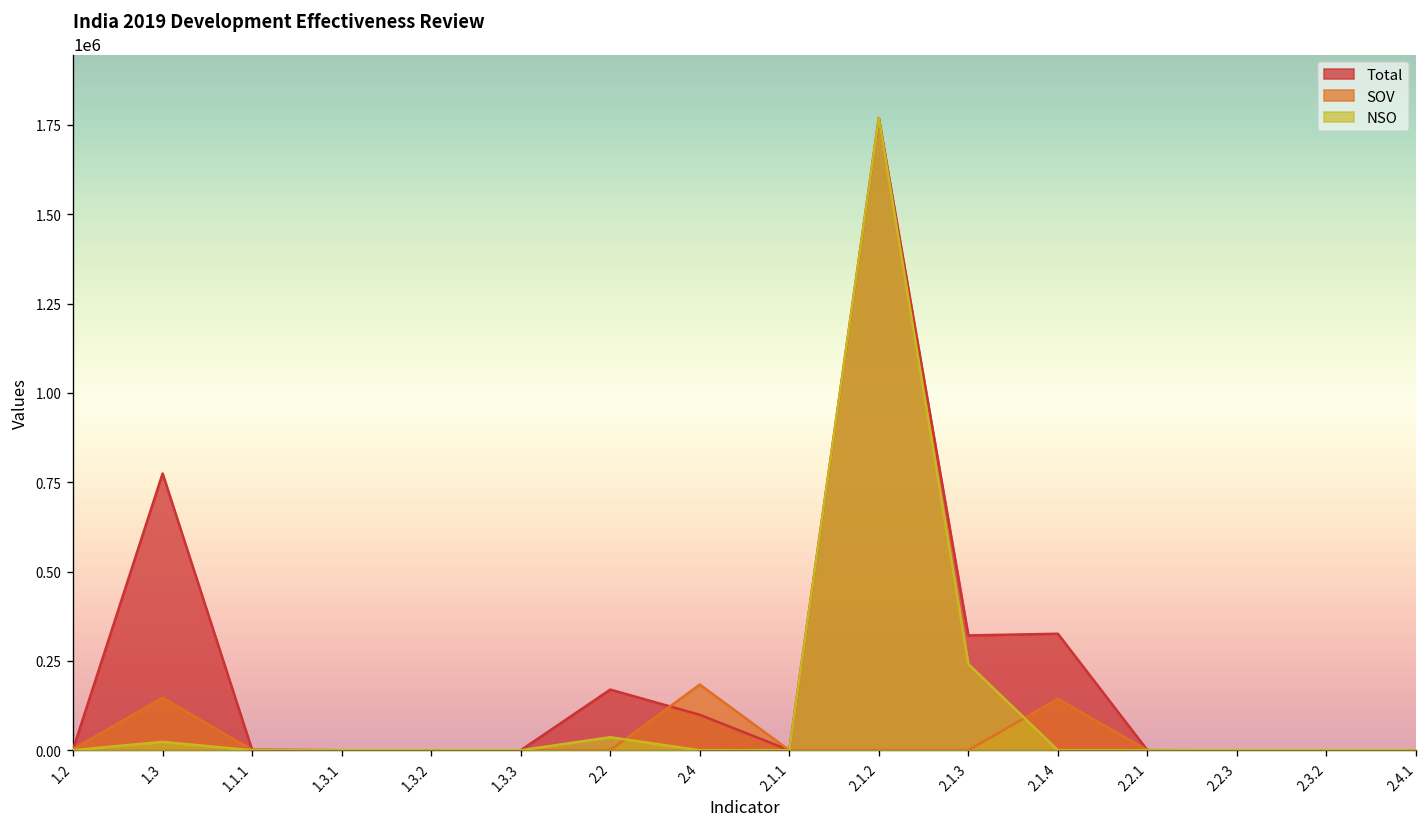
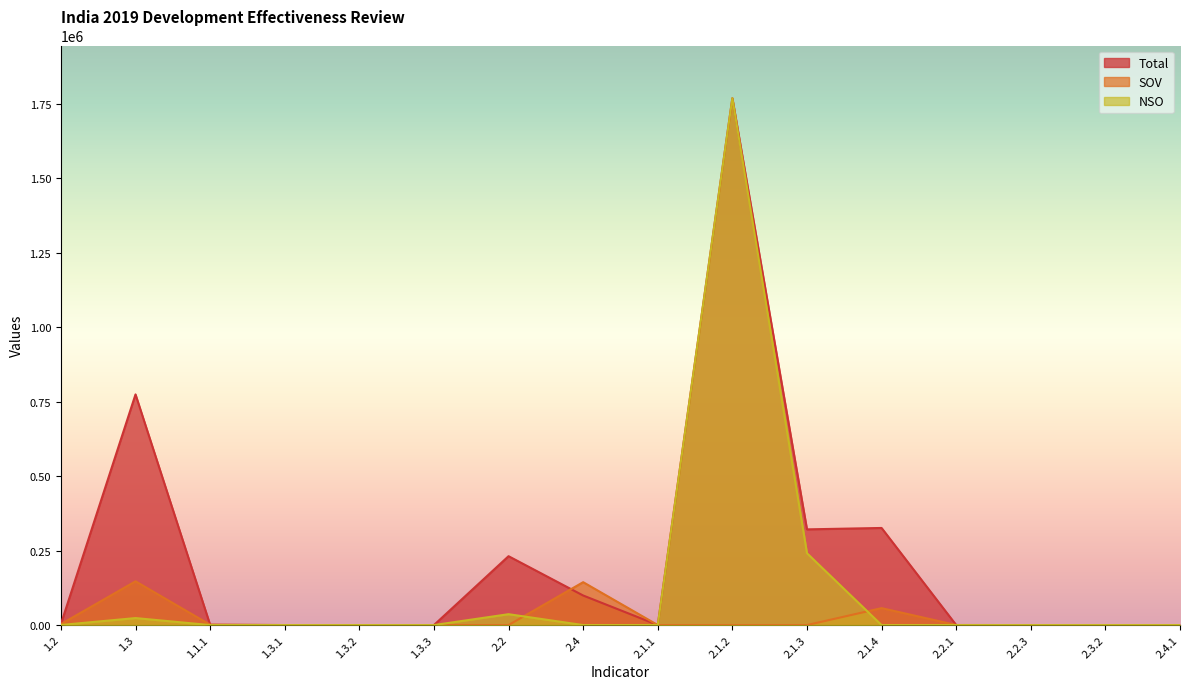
  {
    "Total": {
      "1.3": 770000,
-     "2.2": 170000,
+     "2.2": 230000,
      "2.4": 100000,
      "2.1.3": 320000,
      "2.1.4": 330000
    },
    "SOV": {
      "1.3": 150000,
      "2.2": 0,
-     "2.4": 180000,
+     "2.4": 140000,
      "2.1.2": 0,
      "2.1.3": 0,
-     "2.1.4": 140000
+     "2.1.4": 60000
    },
    "NSO": {
      "1.3": 20000,
      "2.2": 40000,
      "2.4": 0,
      "2.1.3": 240000,
      "2.1.4": 0
    }
  }
